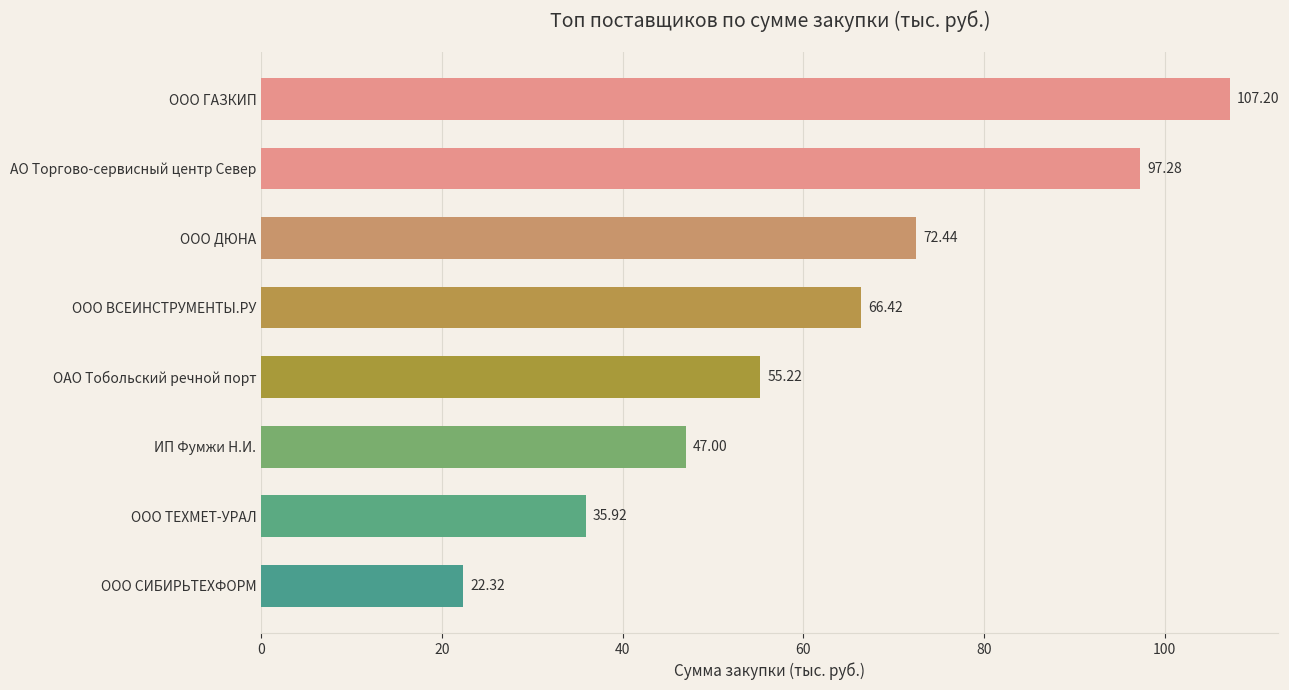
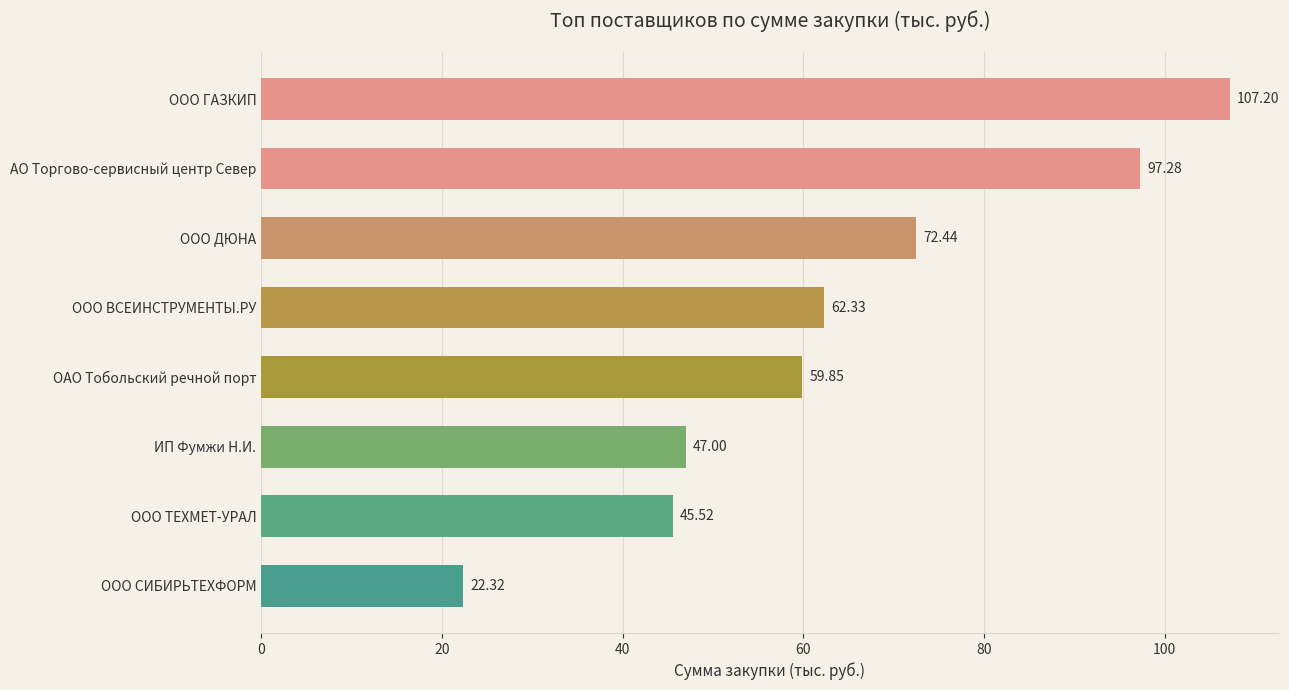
  {
    "ООО ГАЗКИП": 107.20,
    "АО Торгово-сервисный центр Север": 97.28,
    "ООО ДЮНА": 72.44,
-   "ООО ВСЕИНСТРУМЕНТЫ.РУ": 66.42,
-   "ОАО Тобольский речной порт": 55.22,
+   "ООО ВСЕИНСТРУМЕНТЫ.РУ": 62.33,
+   "ОАО Тобольский речной порт": 59.85,
    "ИП Фумжи Н.И.": 47.00,
-   "ООО ТЕХМЕТ-УРАЛ": 35.92,
+   "ООО ТЕХМЕТ-УРАЛ": 45.52,
    "ООО СИБИРЬТЕХФОРМ": 22.32
  }
